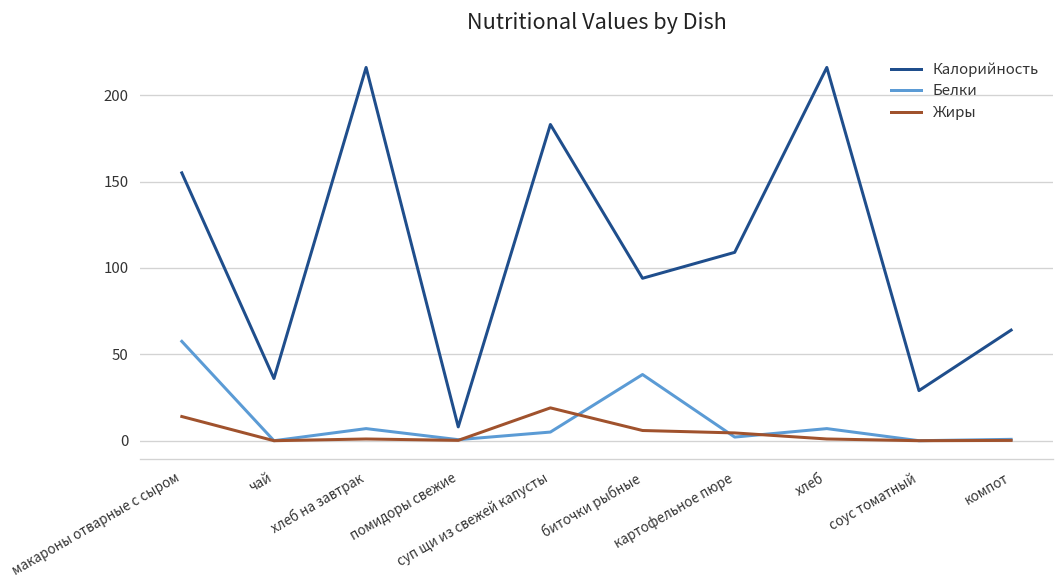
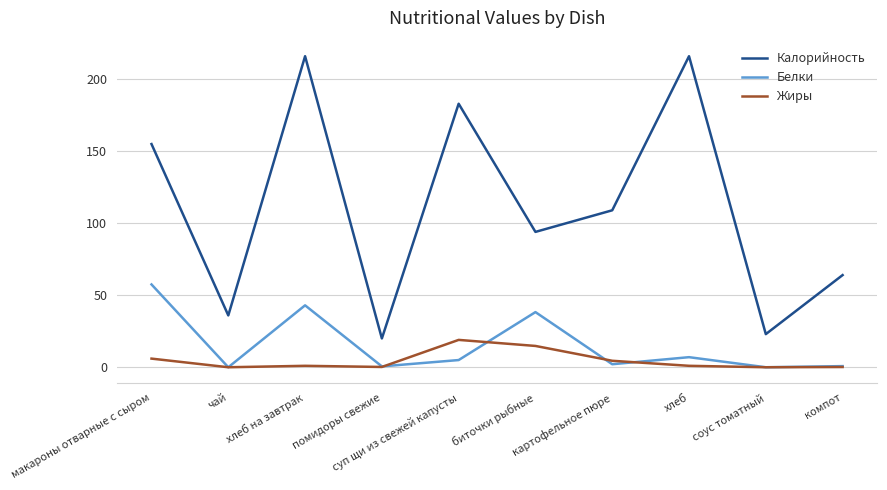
  {
    "Калорийность": {
      "макароны отварные с сыром": 155,
      "чай": 36,
      "хлеб на завтрак": 216,
-     "помидоры свежие": 8,
+     "помидоры свежие": 20,
      "суп щи из свежей капусты": 183,
      "биточки рыбные": 94,
      "картофельное пюре": 109,
      "хлеб": 216,
-     "соус томатный": 29,
+     "соус томатный": 23,
      "компот": 64
    },
    "Белки": {
      "макароны отварные с сыром": 58,
-     "хлеб на завтрак": 7,
+     "хлеб на завтрак": 43,
      "суп щи из свежей капусты": 5,
      "биточки рыбные": 38,
      "картофельное пюре": 2,
      "хлеб": 7
    },
    "Жиры": {
-     "макароны отварные с сыром": 14,
+     "макароны отварные с сыром": 6,
      "хлеб на завтрак": 1,
      "суп щи из свежей капусты": 19,
-     "биточки рыбные": 6,
+     "биточки рыбные": 15,
      "картофельное пюре": 5,
      "хлеб": 1
    }
  }
